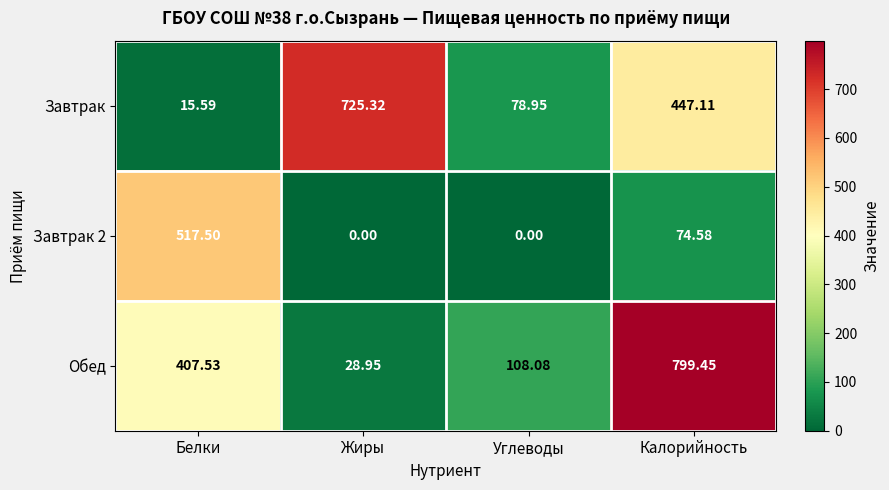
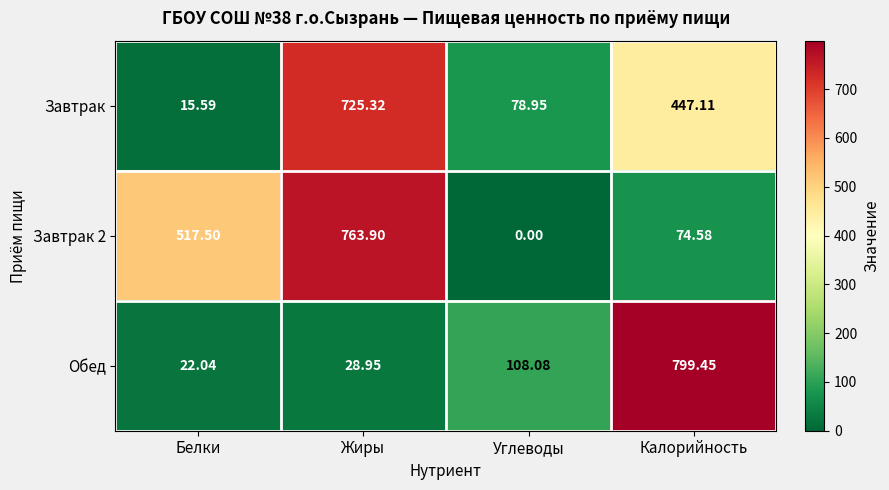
  {
    "Завтрак": {
      "Белки": 15.59,
      "Жиры": 725.32,
      "Углеводы": 78.95,
      "Калорийность": 447.11
    },
    "Завтрак 2": {
      "Белки": 517.50,
-     "Жиры": 0.00,
+     "Жиры": 763.90,
      "Углеводы": 0.00,
      "Калорийность": 74.58
    },
    "Обед": {
-     "Белки": 407.53,
+     "Белки": 22.04,
      "Жиры": 28.95,
      "Углеводы": 108.08,
      "Калорийность": 799.45
    }
  }
